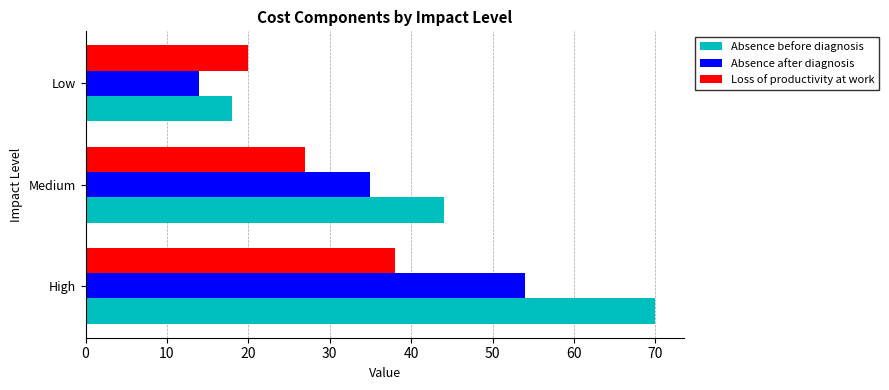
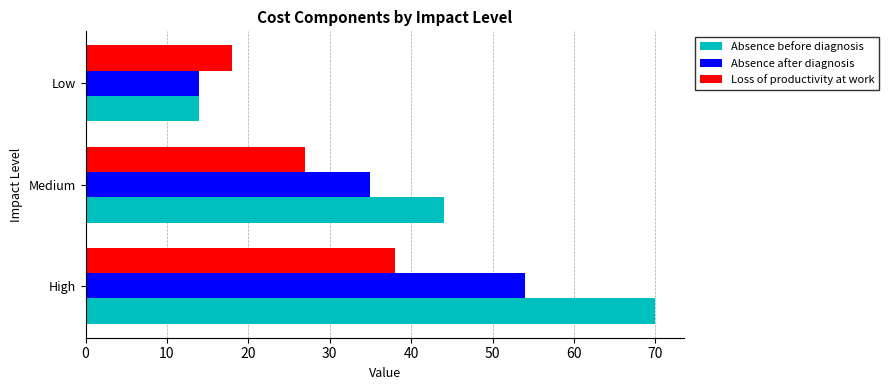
  {
    "Absence before diagnosis": {
-     "Low": 18,
+     "Low": 14,
      "Medium": 44,
      "High": 70
    },
    "Absence after diagnosis": {
      "Low": 14,
      "Medium": 35,
      "High": 54
    },
    "Loss of productivity at work": {
-     "Low": 20,
+     "Low": 18,
      "Medium": 27,
      "High": 38
    }
  }
